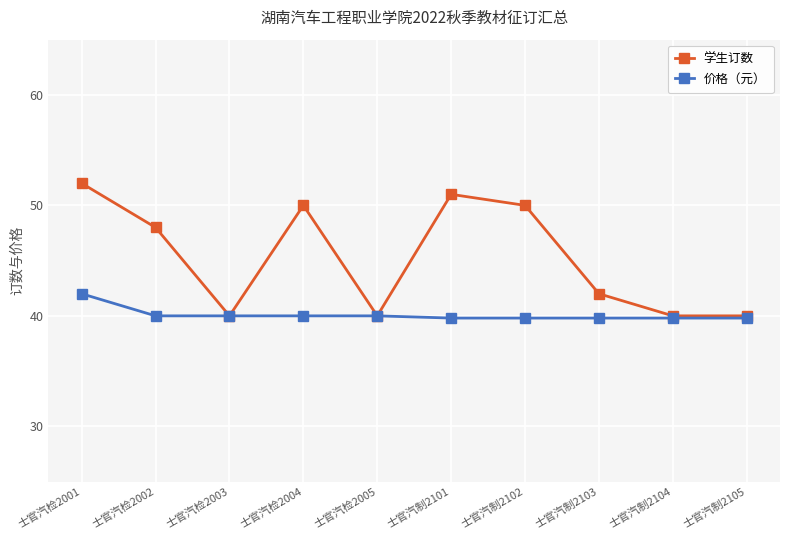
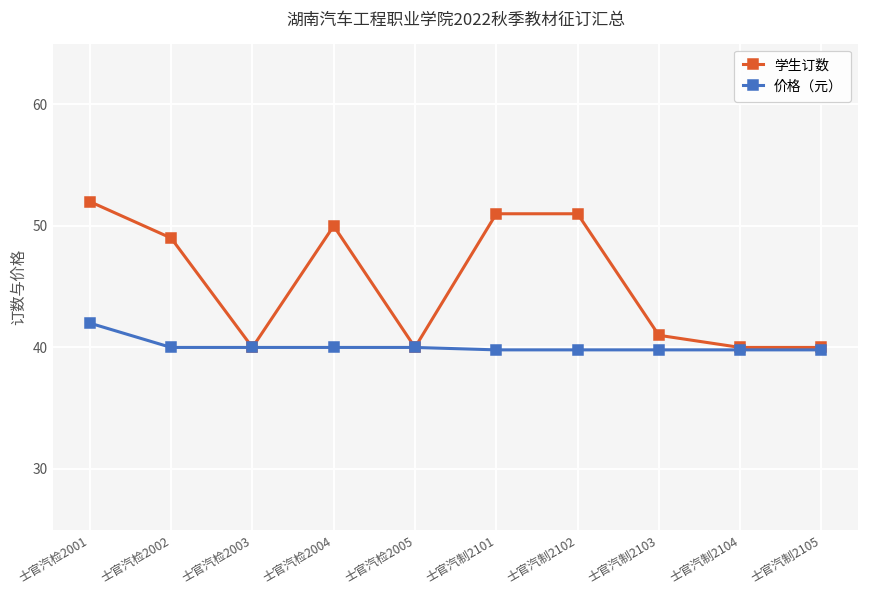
  {
    "学生订数": {
      "士官汽检2001": 52,
-     "士官汽检2002": 48,
+     "士官汽检2002": 49,
      "士官汽检2004": 50,
      "士官汽制2101": 51,
-     "士官汽制2102": 50,
-     "士官汽制2103": 42
+     "士官汽制2102": 51,
+     "士官汽制2103": 41
    },
    "价格（元）": {
      "士官汽检2001": 42,
      "士官汽检2002": 40,
      "士官汽检2004": 40,
      "士官汽制2101": 40,
      "士官汽制2102": 40,
      "士官汽制2103": 40
    }
  }
